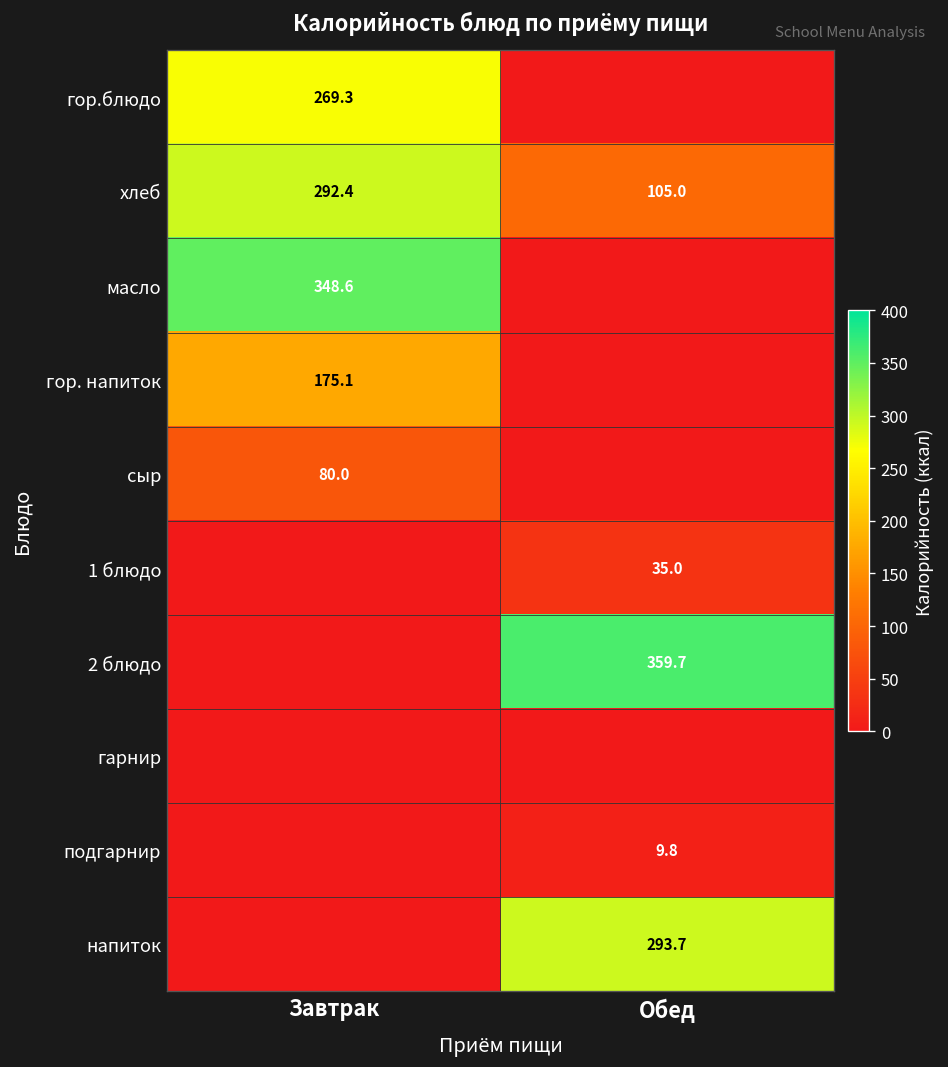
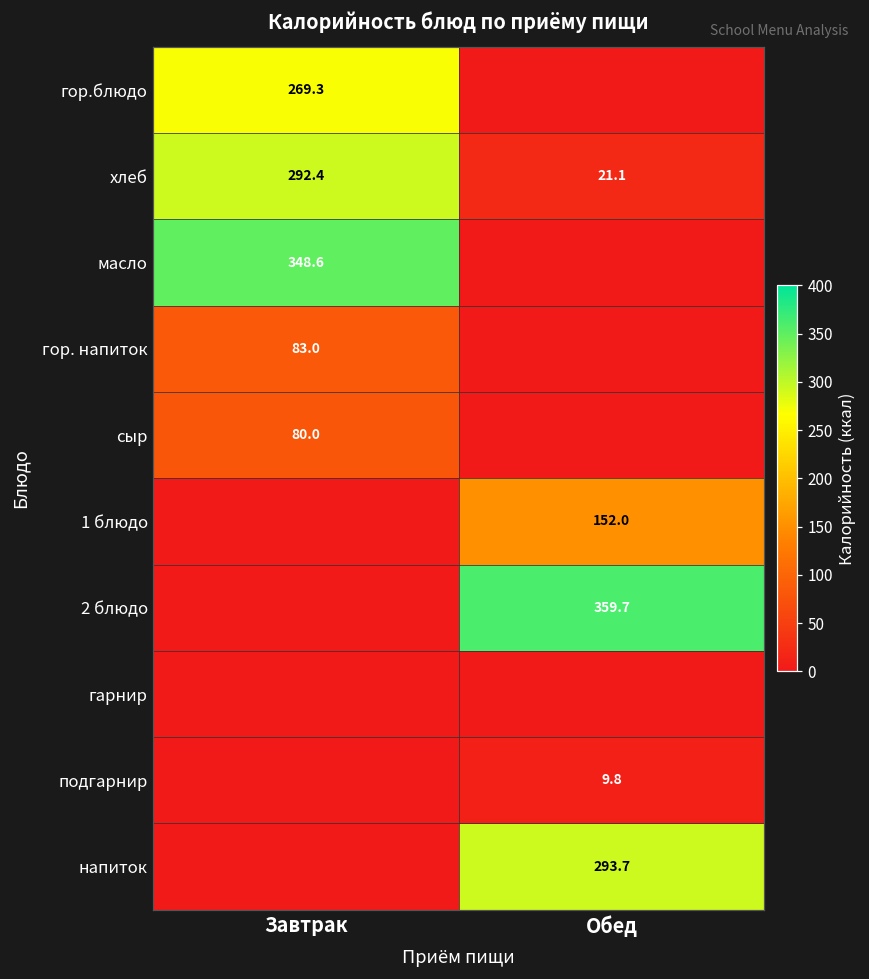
  {
    "гор.блюдо": {
      "Завтрак": 269.3
    },
    "хлеб": {
      "Завтрак": 292.4,
-     "Обед": 105.0
+     "Обед": 21.1
    },
    "масло": {
      "Завтрак": 348.6
    },
    "гор. напиток": {
-     "Завтрак": 175.1
+     "Завтрак": 83.0
    },
    "сыр": {
      "Завтрак": 80.0
    },
    "1 блюдо": {
-     "Обед": 35.0
+     "Обед": 152.0
    },
    "2 блюдо": {
      "Обед": 359.7
    },
    "подгарнир": {
      "Обед": 9.8
    },
    "напиток": {
      "Обед": 293.7
    }
  }
